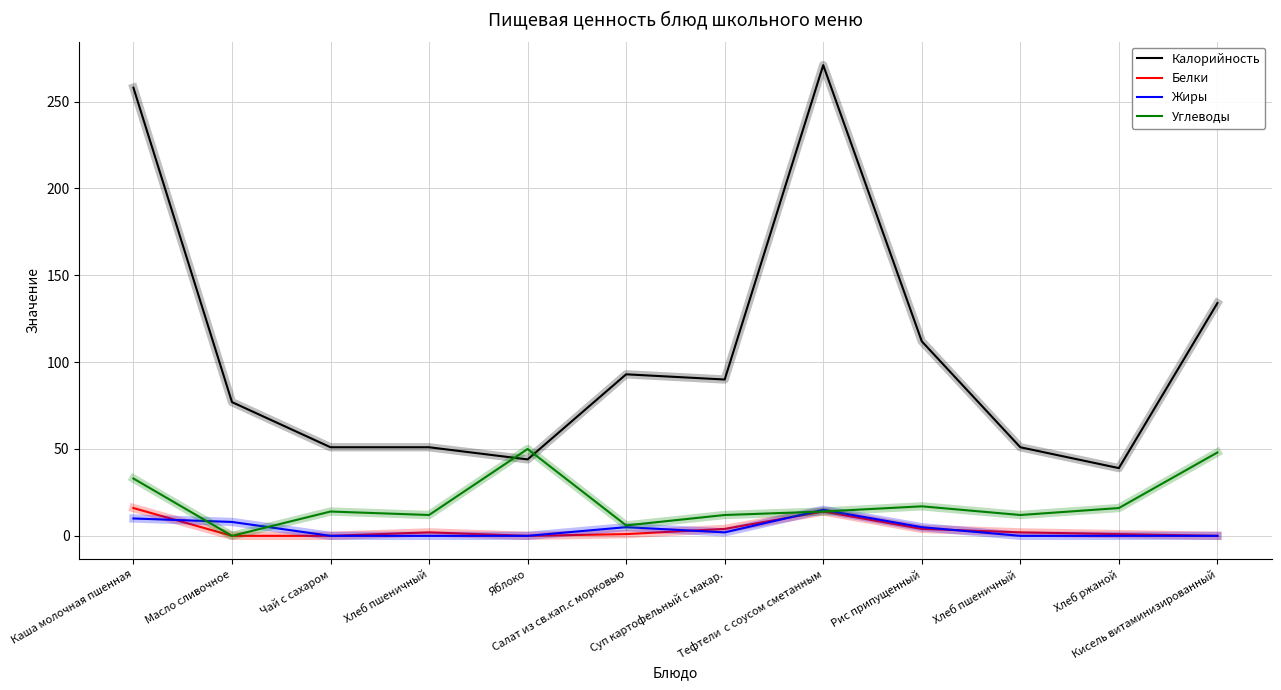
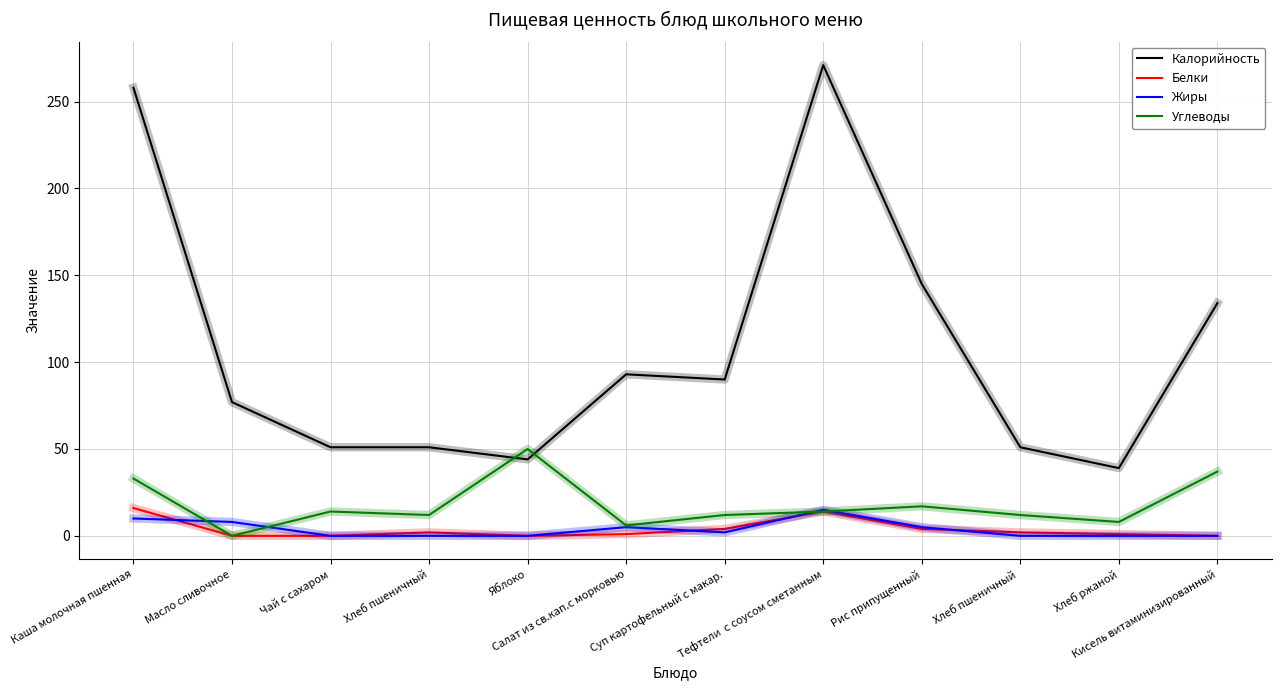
  {
    "Калорийность": {
      "Каша молочная пшенная": 258,
      "Масло сливочное": 77,
      "Чай с сахаром": 51,
      "Яблоко": 44,
      "Салат из св.кап.с морковью": 93,
      "Суп картофельный с макар.": 90,
      "Тефтели с соусом сметанным": 271,
-     "Рис припущенный": 112,
+     "Рис припущенный": 145,
      "Хлеб ржаной": 39,
      "Кисель витаминизированный": 134
    },
    "Белки": {
      "Каша молочная пшенная": 16,
      "Салат из св.кап.с морковью": 1,
      "Суп картофельный с макар.": 4
    },
    "Жиры": {
      "Каша молочная пшенная": 10,
      "Масло сливочное": 8,
      "Суп картофельный с макар.": 2
    },
    "Углеводы": {
      "Каша молочная пшенная": 33,
      "Чай с сахаром": 14,
      "Яблоко": 50,
      "Суп картофельный с макар.": 12,
      "Рис припущенный": 17,
-     "Хлеб ржаной": 16,
-     "Кисель витаминизированный": 48
+     "Хлеб ржаной": 8,
+     "Кисель витаминизированный": 37
    }
  }
